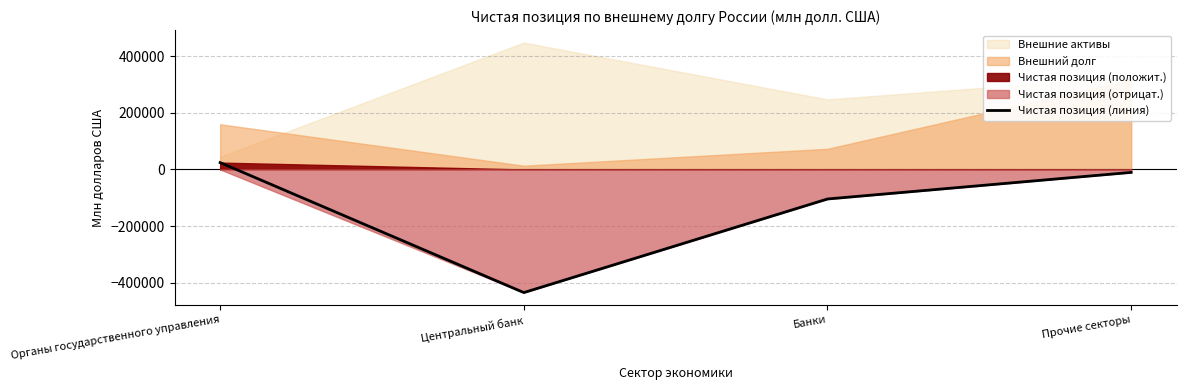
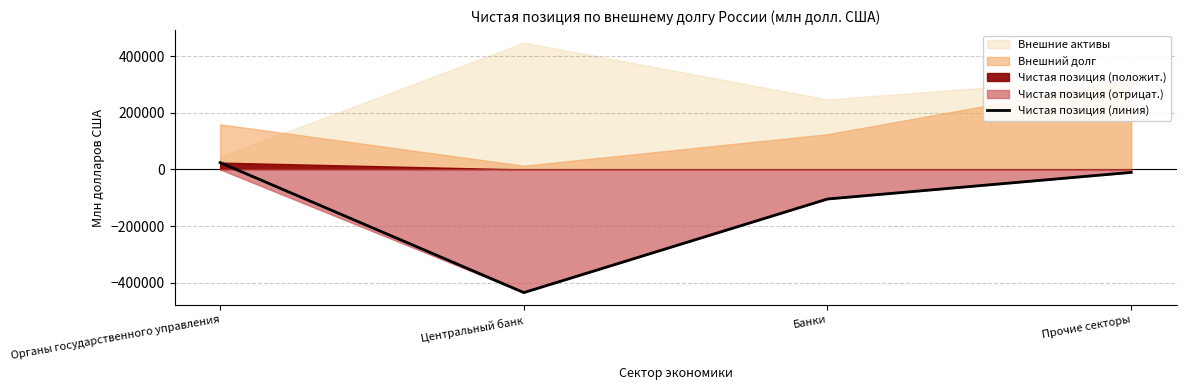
  {
    "Внешние активы": {
      "Органы государственного управления": 40000,
      "Центральный банк": 450000,
      "Банки": 250000
    },
    "Чистая позиция (линия)": {
      "Центральный банк": -430000,
      "Банки": -100000,
      "Прочие секторы": -10000
    },
    "Внешний долг": {
      "Органы государственного управления": 160000,
      "Центральный банк": 10000,
-     "Банки": 70000
+     "Банки": 120000
    },
    "Чистая позиция (отрицат.)": {
      "Органы государственного управления": 0
    }
  }
